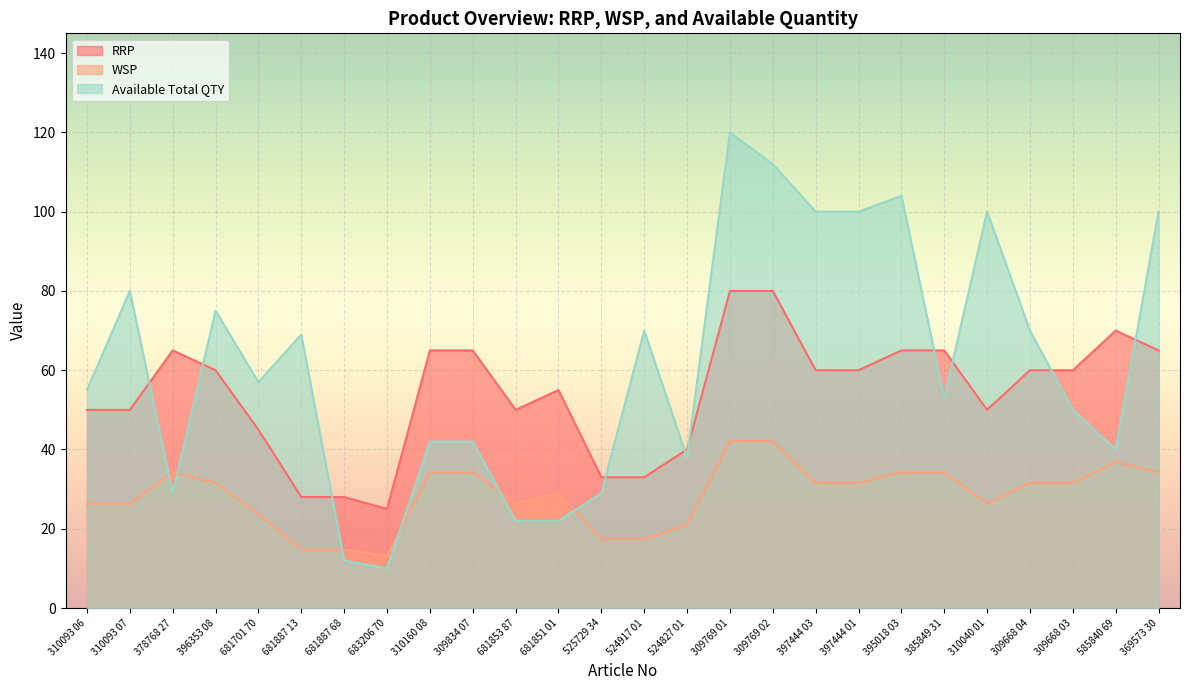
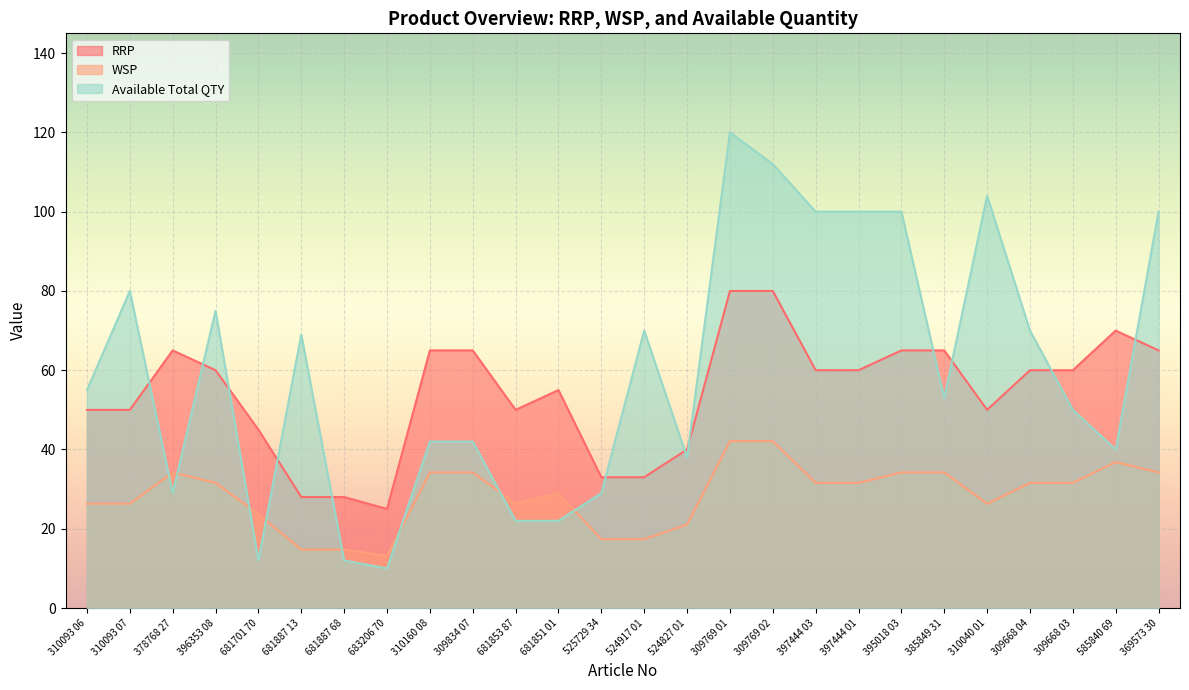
  {
    "Available Total QTY": {
      "310093 06": 55,
      "310093 07": 80,
      "378768 27": 29,
      "396353 08": 75,
-     "681701 70": 57,
+     "681701 70": 12,
      "681887 13": 69,
      "681887 68": 12,
      "683206 70": 10,
      "310160 08": 42,
      "309834 07": 42,
      "681853 87": 22,
      "681851 01": 22,
      "525729 34": 29,
      "524917 01": 70,
      "524827 01": 38,
      "309769 01": 120,
      "309769 02": 112,
      "397444 03": 100,
      "397444 01": 100,
-     "395018 03": 104,
+     "395018 03": 100,
      "385849 31": 53,
-     "310040 01": 100,
+     "310040 01": 104,
      "309668 04": 70,
      "309668 03": 50,
      "585840 69": 40,
      "369573 30": 100
    }
  }
